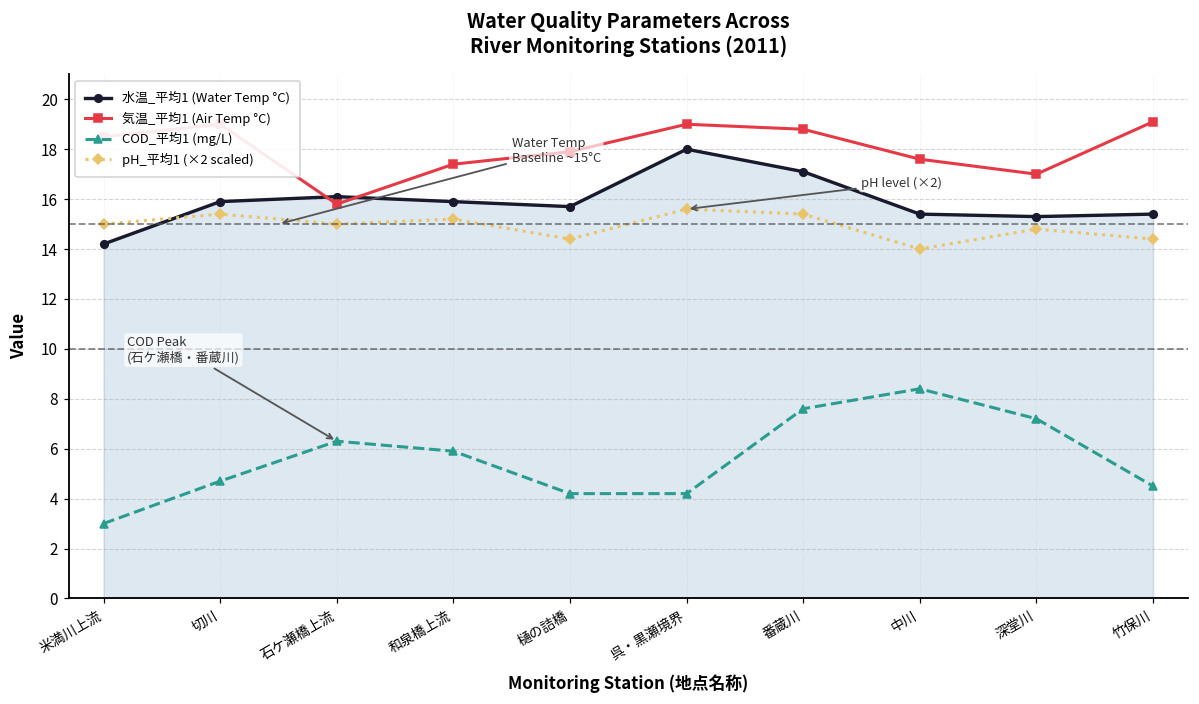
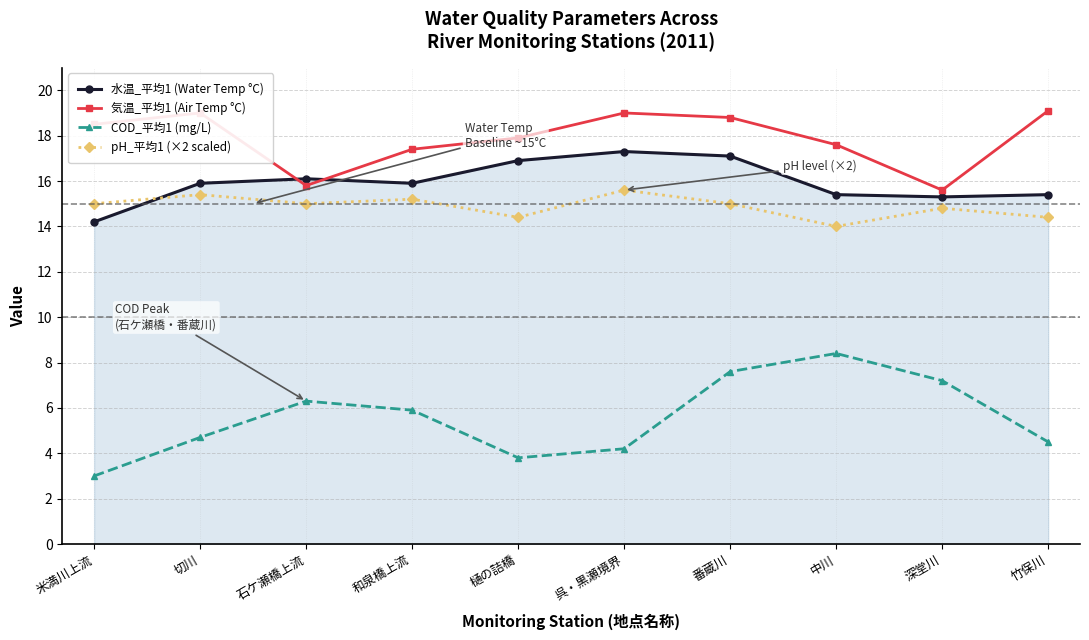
  {
    "水温_平均1 (Water Temp °C)": {
      "米満川上流": 14.2,
      "切川": 15.9,
-     "樋の詰橋": 15.7,
-     "呉・黒瀬境界": 18.0,
+     "樋の詰橋": 16.9,
+     "呉・黒瀬境界": 17.3,
      "深堂川": 15.3,
      "竹保川": 15.4
    },
    "気温_平均1 (Air Temp °C)": {
      "呉・黒瀬境界": 19.0,
      "番蔵川": 18.8,
      "中川": 17.6,
-     "深堂川": 17.0,
+     "深堂川": 15.6,
      "竹保川": 19.1
    },
    "COD_平均1 (mg/L)": {
      "米満川上流": 3.0,
      "切川": 4.7,
      "石ケ瀬橋上流": 6.3,
      "和泉橋上流": 5.9,
-     "樋の詰橋": 4.2,
+     "樋の詰橋": 3.8,
      "呉・黒瀬境界": 4.2,
      "番蔵川": 7.6,
      "中川": 8.4,
      "深堂川": 7.2,
      "竹保川": 4.5
    },
    "pH_平均1 (×2 scaled)": {
      "米満川上流": 15.0,
      "切川": 15.4,
      "樋の詰橋": 14.4,
      "呉・黒瀬境界": 15.6,
-     "番蔵川": 15.4,
+     "番蔵川": 15.0,
      "中川": 14.0,
      "深堂川": 14.8,
      "竹保川": 14.4
    }
  }
